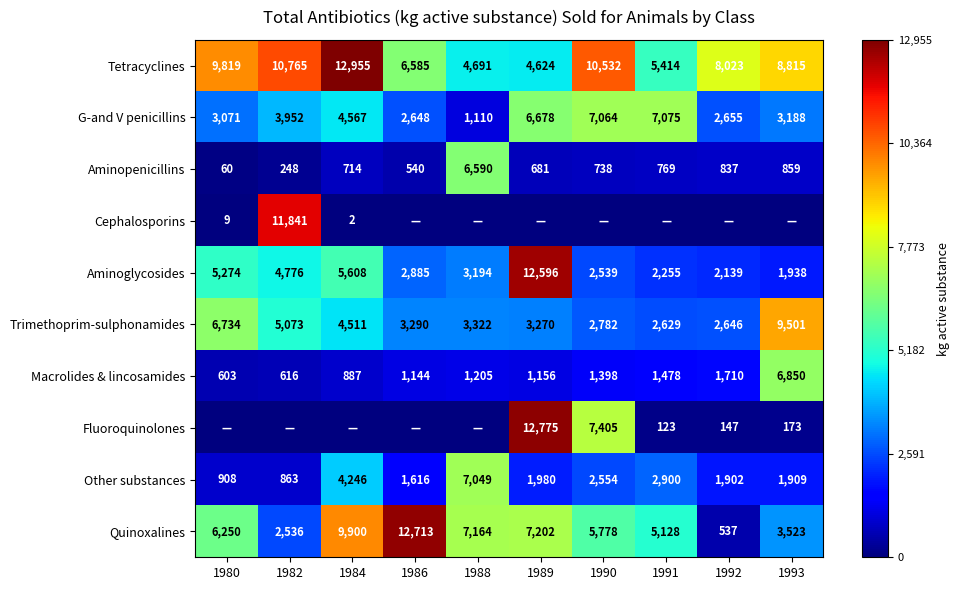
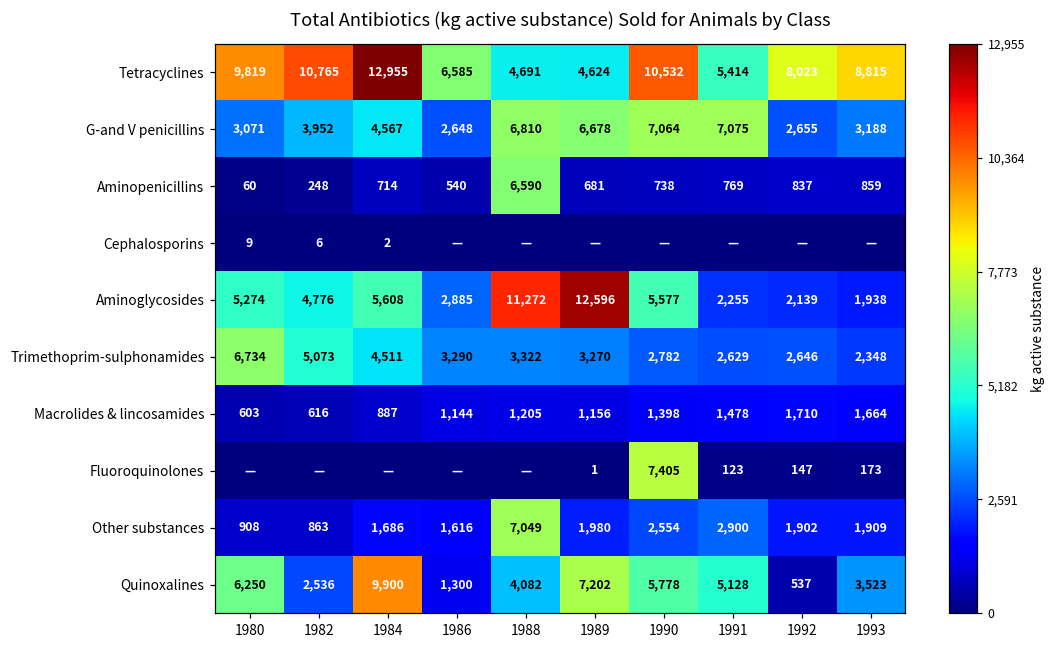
  {
    "Tetracyclines": {
      "1980": "9,819",
      "1982": "10,765",
      "1984": "12,955",
      "1986": "6,585",
      "1988": "4,691",
      "1989": "4,624",
      "1990": "10,532",
      "1991": "5,414",
      "1992": "8,023",
      "1993": "8,815"
    },
    "G-and V penicillins": {
      "1980": "3,071",
      "1982": "3,952",
      "1984": "4,567",
      "1986": "2,648",
-     "1988": "1,110",
+     "1988": "6,810",
      "1989": "6,678",
      "1990": "7,064",
      "1991": "7,075",
      "1992": "2,655",
      "1993": "3,188"
    },
    "Aminopenicillins": {
      "1980": "60",
      "1982": "248",
      "1984": "714",
      "1986": "540",
      "1988": "6,590",
      "1989": "681",
      "1990": "738",
      "1991": "769",
      "1992": "837",
      "1993": "859"
    },
    "Cephalosporins": {
      "1980": "9",
-     "1982": "11,841",
+     "1982": "6",
      "1984": "2"
    },
    "Aminoglycosides": {
      "1980": "5,274",
      "1982": "4,776",
      "1984": "5,608",
      "1986": "2,885",
-     "1988": "3,194",
+     "1988": "11,272",
      "1989": "12,596",
-     "1990": "2,539",
+     "1990": "5,577",
      "1991": "2,255",
      "1992": "2,139",
      "1993": "1,938"
    },
    "Trimethoprim-sulphonamides": {
      "1980": "6,734",
      "1982": "5,073",
      "1984": "4,511",
      "1986": "3,290",
      "1988": "3,322",
      "1989": "3,270",
      "1990": "2,782",
      "1991": "2,629",
      "1992": "2,646",
-     "1993": "9,501"
+     "1993": "2,348"
    },
    "Macrolides & lincosamides": {
      "1980": "603",
      "1982": "616",
      "1984": "887",
      "1986": "1,144",
      "1988": "1,205",
      "1989": "1,156",
      "1990": "1,398",
      "1991": "1,478",
      "1992": "1,710",
-     "1993": "6,850"
+     "1993": "1,664"
    },
    "Fluoroquinolones": {
-     "1989": "12,775",
+     "1989": "1",
      "1990": "7,405",
      "1991": "123",
      "1992": "147",
      "1993": "173"
    },
    "Other substances": {
      "1980": "908",
      "1982": "863",
-     "1984": "4,246",
+     "1984": "1,686",
      "1986": "1,616",
      "1988": "7,049",
      "1989": "1,980",
      "1990": "2,554",
      "1991": "2,900",
      "1992": "1,902",
      "1993": "1,909"
    },
    "Quinoxalines": {
      "1980": "6,250",
      "1982": "2,536",
      "1984": "9,900",
-     "1986": "12,713",
-     "1988": "7,164",
+     "1986": "1,300",
+     "1988": "4,082",
      "1989": "7,202",
      "1990": "5,778",
      "1991": "5,128",
      "1992": "537",
      "1993": "3,523"
    }
  }
